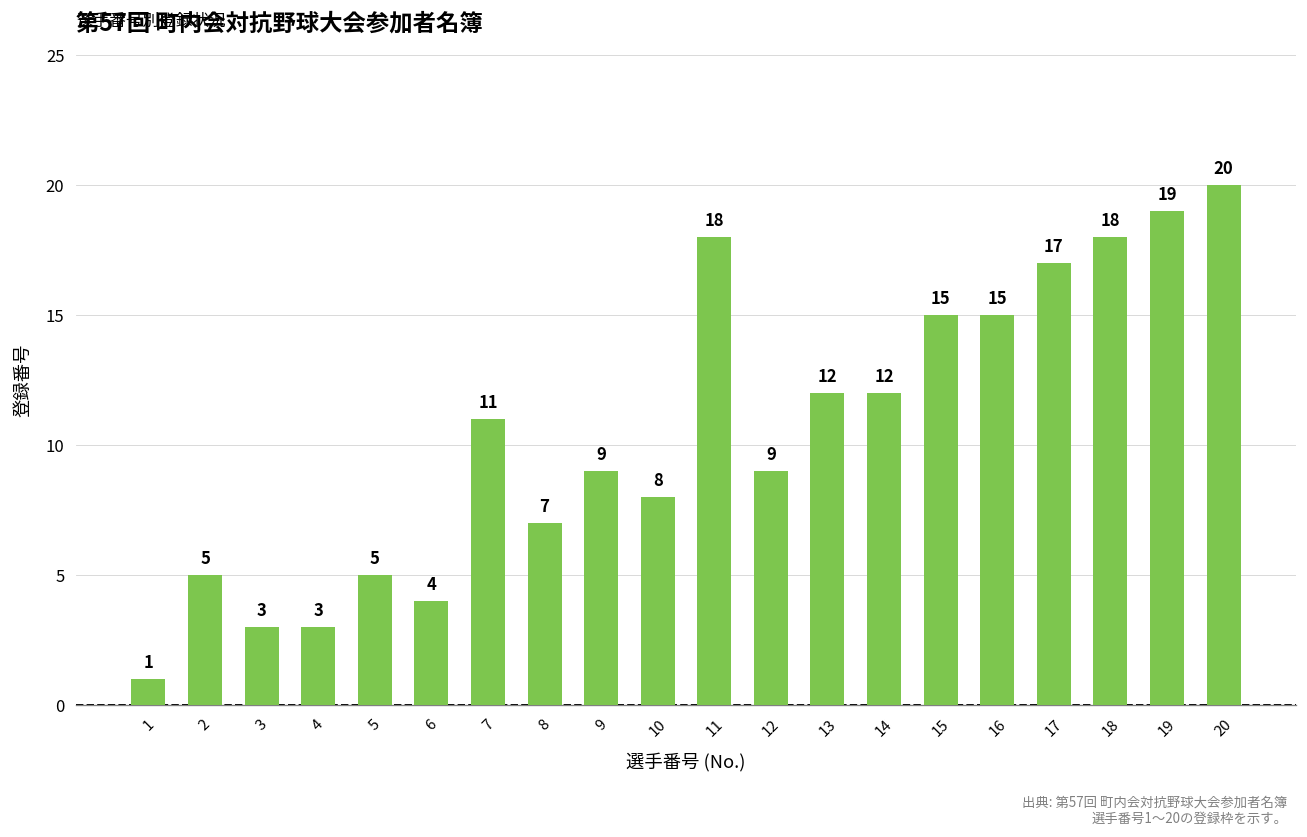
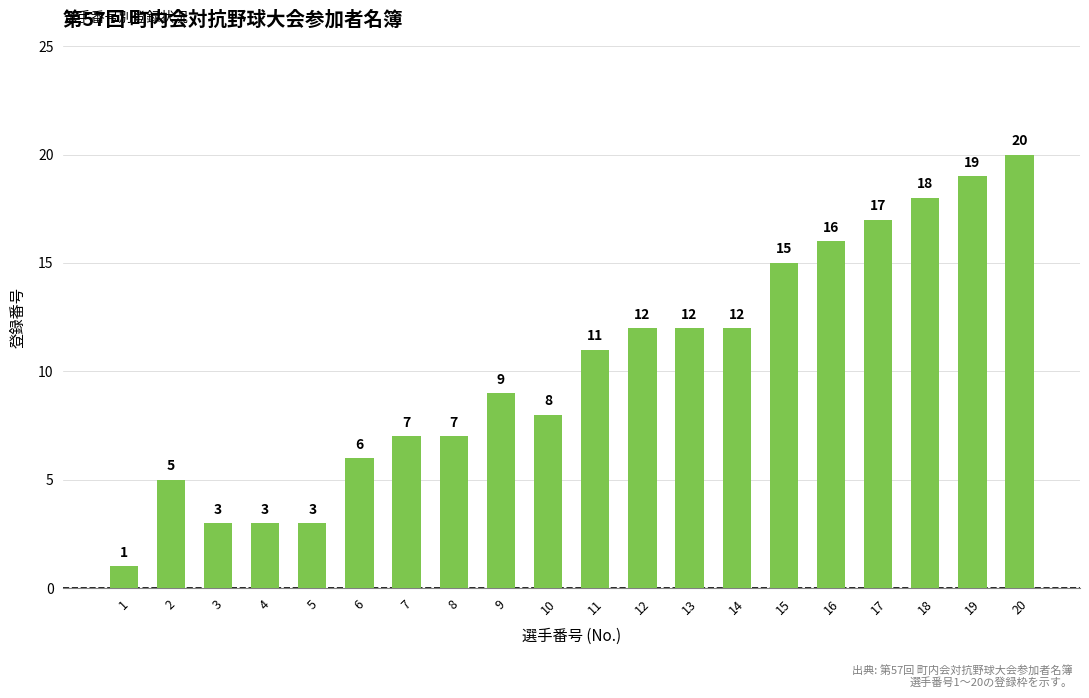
  {
    "1": 1,
    "2": 5,
    "3": 3,
    "4": 3,
-   "5": 5,
-   "6": 4,
-   "7": 11,
+   "5": 3,
+   "6": 6,
+   "7": 7,
    "8": 7,
    "9": 9,
    "10": 8,
-   "11": 18,
-   "12": 9,
+   "11": 11,
+   "12": 12,
    "13": 12,
    "14": 12,
    "15": 15,
-   "16": 15,
+   "16": 16,
    "17": 17,
    "18": 18,
    "19": 19,
    "20": 20
  }
